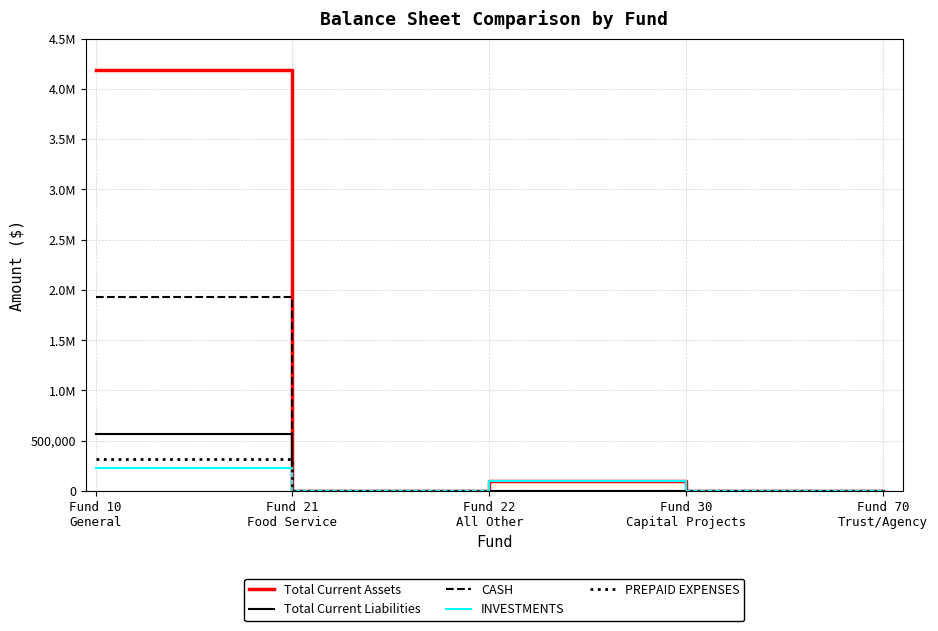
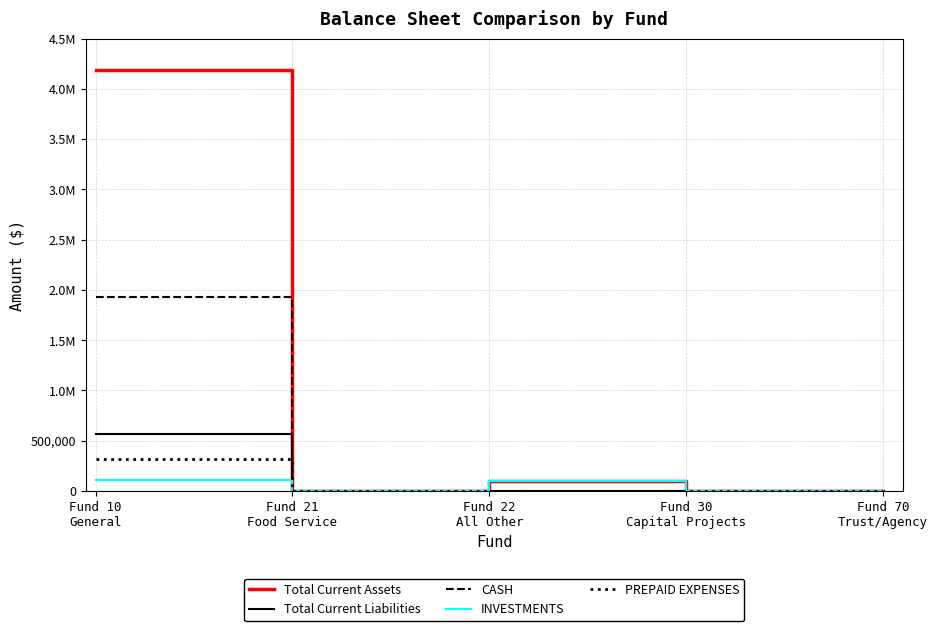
  {
    "Total Current Assets": {
      "Fund 10 General": "4,180,000"
    },
    "INVESTMENTS": {
-     "Fund 10 General": "230,000"
+     "Fund 10 General": "110,000"
    }
  }
